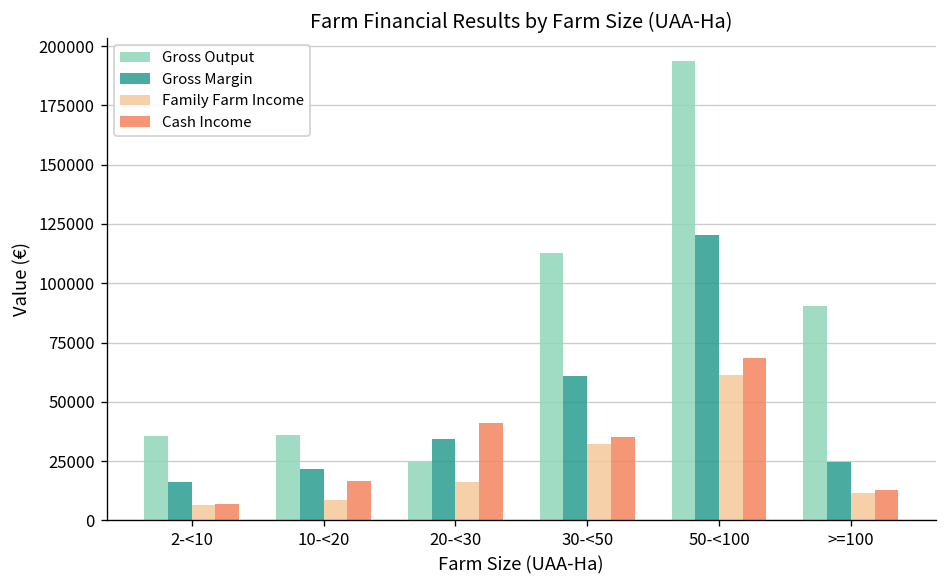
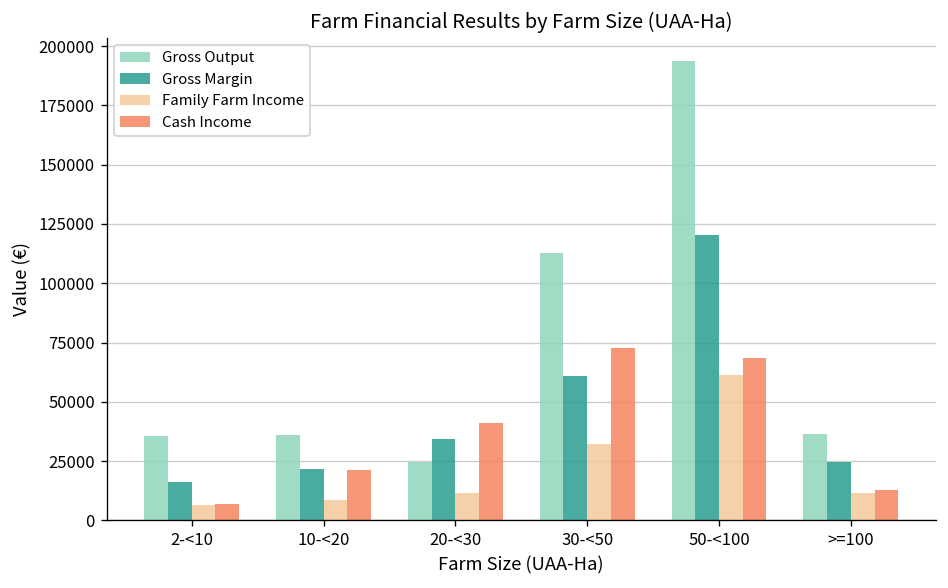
  {
    "Gross Output": {
      "2-<10": 36000,
      "10-<20": 36000,
      "20-<30": 24000,
      "30-<50": 113000,
      "50-<100": 194000,
-     ">=100": 91000
+     ">=100": 36000
    },
    "Gross Margin": {
      "2-<10": 16000,
      "10-<20": 22000,
      "20-<30": 34000,
      "30-<50": 61000,
      "50-<100": 120000,
      ">=100": 25000
    },
    "Family Farm Income": {
      "2-<10": 6000,
      "10-<20": 9000,
-     "20-<30": 16000,
+     "20-<30": 11000,
      "30-<50": 32000,
      "50-<100": 61000,
      ">=100": 11000
    },
    "Cash Income": {
      "2-<10": 7000,
-     "10-<20": 17000,
+     "10-<20": 21000,
      "20-<30": 41000,
-     "30-<50": 35000,
+     "30-<50": 73000,
      "50-<100": 68000,
      ">=100": 13000
    }
  }
